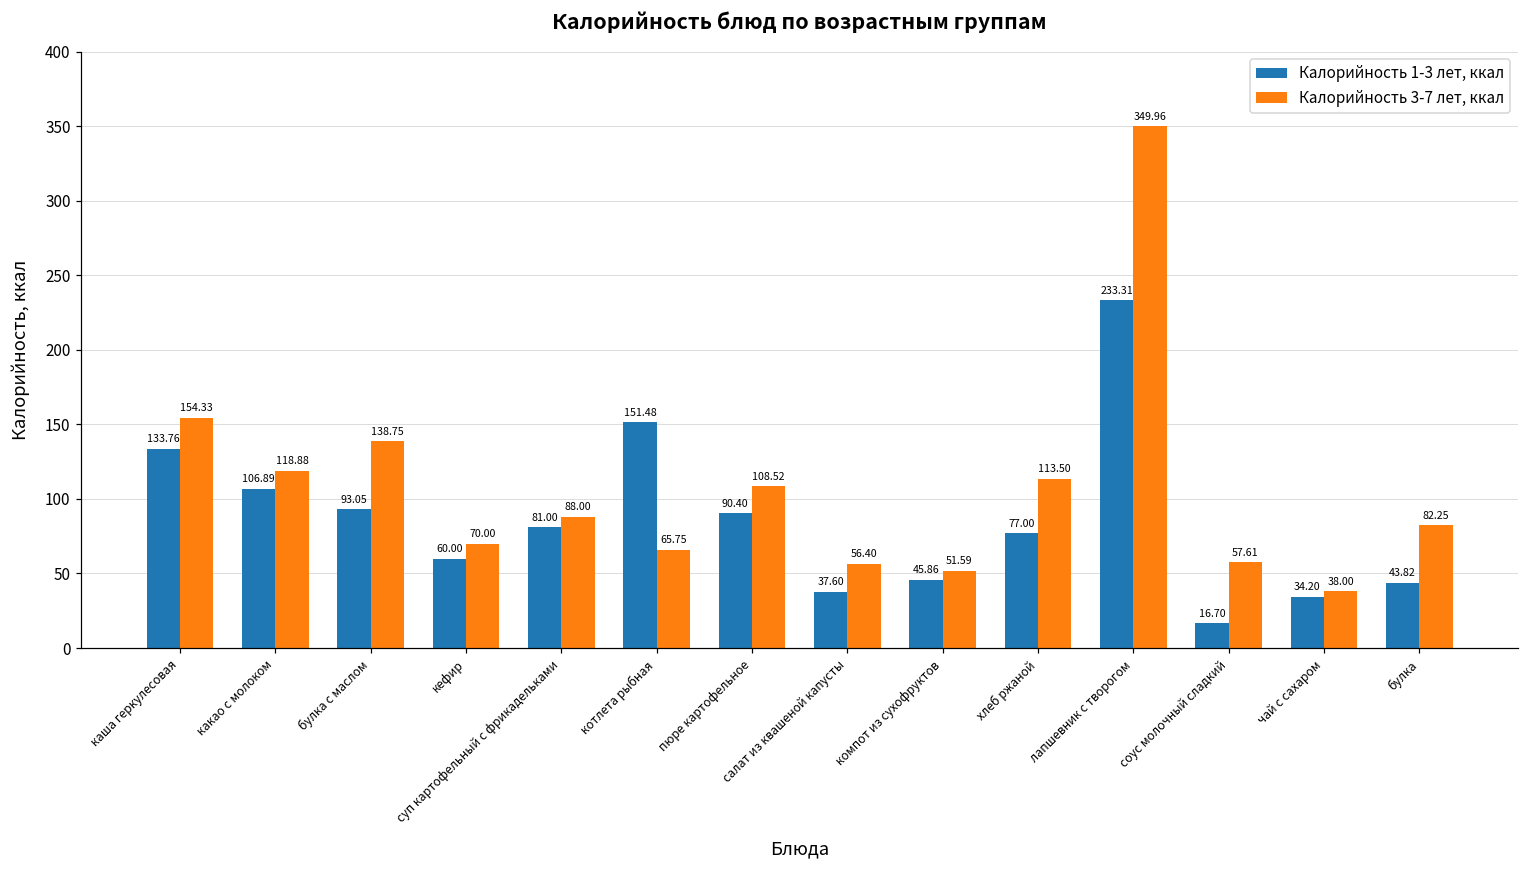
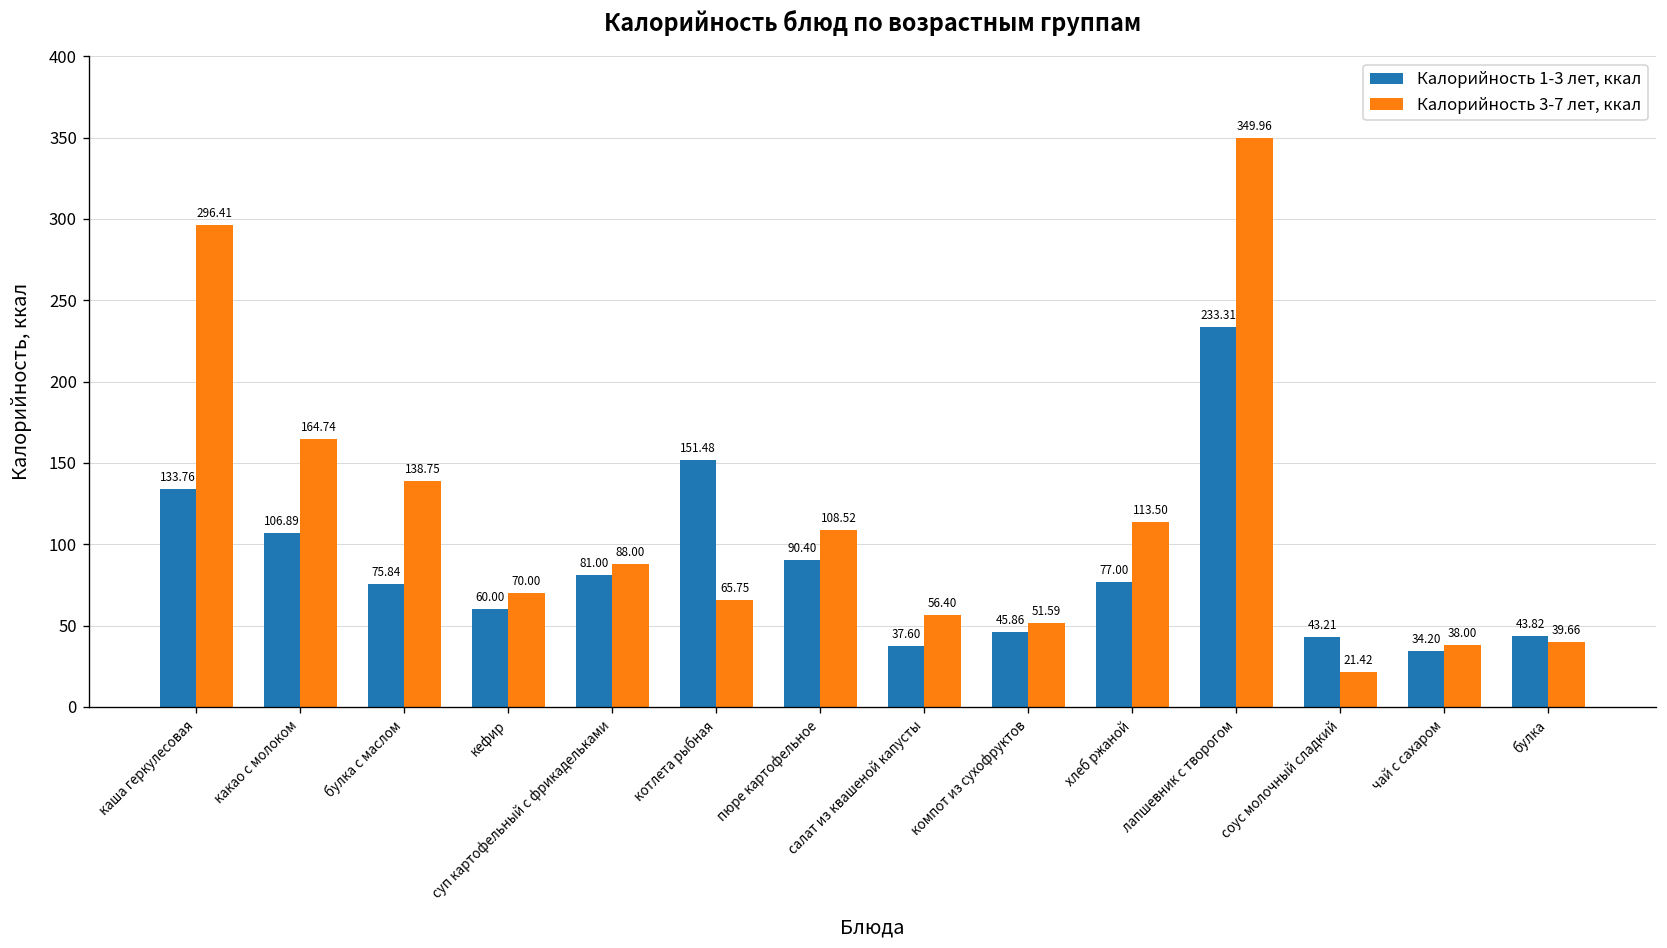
  {
    "Калорийность 1-3 лет, ккал": {
      "каша геркулесовая": 133.76,
      "какао с молоком": 106.89,
-     "булка с маслом": 93.05,
+     "булка с маслом": 75.84,
      "кефир": 60.00,
      "суп картофельный с фрикадельками": 81.00,
      "котлета рыбная": 151.48,
      "пюре картофельное": 90.40,
      "салат из квашеной капусты": 37.60,
      "компот из сухофруктов": 45.86,
      "хлеб ржаной": 77.00,
      "лапшевник с творогом": 233.31,
-     "соус молочный сладкий": 16.70,
+     "соус молочный сладкий": 43.21,
      "чай с сахаром": 34.20,
      "булка": 43.82
    },
    "Калорийность 3-7 лет, ккал": {
-     "каша геркулесовая": 154.33,
-     "какао с молоком": 118.88,
+     "каша геркулесовая": 296.41,
+     "какао с молоком": 164.74,
      "булка с маслом": 138.75,
      "кефир": 70.00,
      "суп картофельный с фрикадельками": 88.00,
      "котлета рыбная": 65.75,
      "пюре картофельное": 108.52,
      "салат из квашеной капусты": 56.40,
      "компот из сухофруктов": 51.59,
      "хлеб ржаной": 113.50,
      "лапшевник с творогом": 349.96,
-     "соус молочный сладкий": 57.61,
+     "соус молочный сладкий": 21.42,
      "чай с сахаром": 38.00,
-     "булка": 82.25
+     "булка": 39.66
    }
  }
